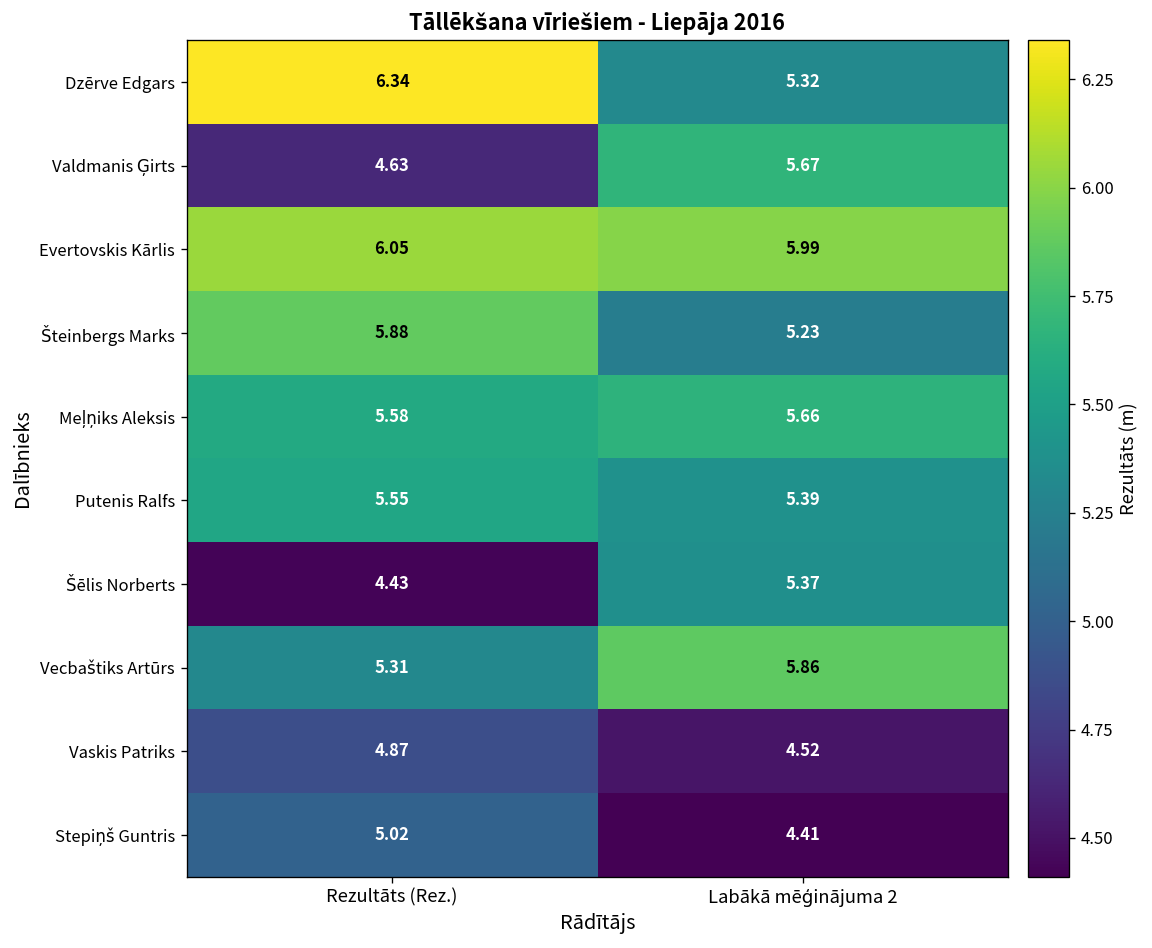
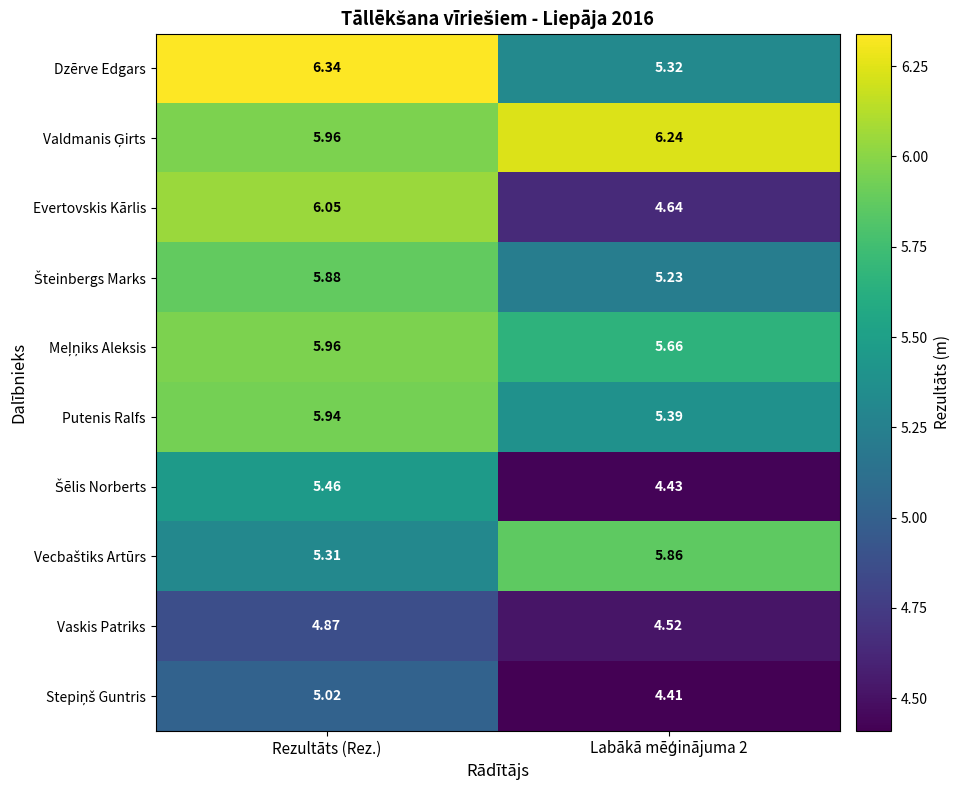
  {
    "Dzērve Edgars": {
      "Rezultāts (Rez.)": 6.34,
      "Labākā mēģinājuma 2": 5.32
    },
    "Valdmanis Ģirts": {
-     "Rezultāts (Rez.)": 4.63,
-     "Labākā mēģinājuma 2": 5.67
+     "Rezultāts (Rez.)": 5.96,
+     "Labākā mēģinājuma 2": 6.24
    },
    "Evertovskis Kārlis": {
      "Rezultāts (Rez.)": 6.05,
-     "Labākā mēģinājuma 2": 5.99
+     "Labākā mēģinājuma 2": 4.64
    },
    "Šteinbergs Marks": {
      "Rezultāts (Rez.)": 5.88,
      "Labākā mēģinājuma 2": 5.23
    },
    "Meļņiks Aleksis": {
-     "Rezultāts (Rez.)": 5.58,
+     "Rezultāts (Rez.)": 5.96,
      "Labākā mēģinājuma 2": 5.66
    },
    "Putenis Ralfs": {
-     "Rezultāts (Rez.)": 5.55,
+     "Rezultāts (Rez.)": 5.94,
      "Labākā mēģinājuma 2": 5.39
    },
    "Šēlis Norberts": {
-     "Rezultāts (Rez.)": 4.43,
-     "Labākā mēģinājuma 2": 5.37
+     "Rezultāts (Rez.)": 5.46,
+     "Labākā mēģinājuma 2": 4.43
    },
    "Vecbaštiks Artūrs": {
      "Rezultāts (Rez.)": 5.31,
      "Labākā mēģinājuma 2": 5.86
    },
    "Vaskis Patriks": {
      "Rezultāts (Rez.)": 4.87,
      "Labākā mēģinājuma 2": 4.52
    },
    "Stepiņš Guntris": {
      "Rezultāts (Rez.)": 5.02,
      "Labākā mēģinājuma 2": 4.41
    }
  }
